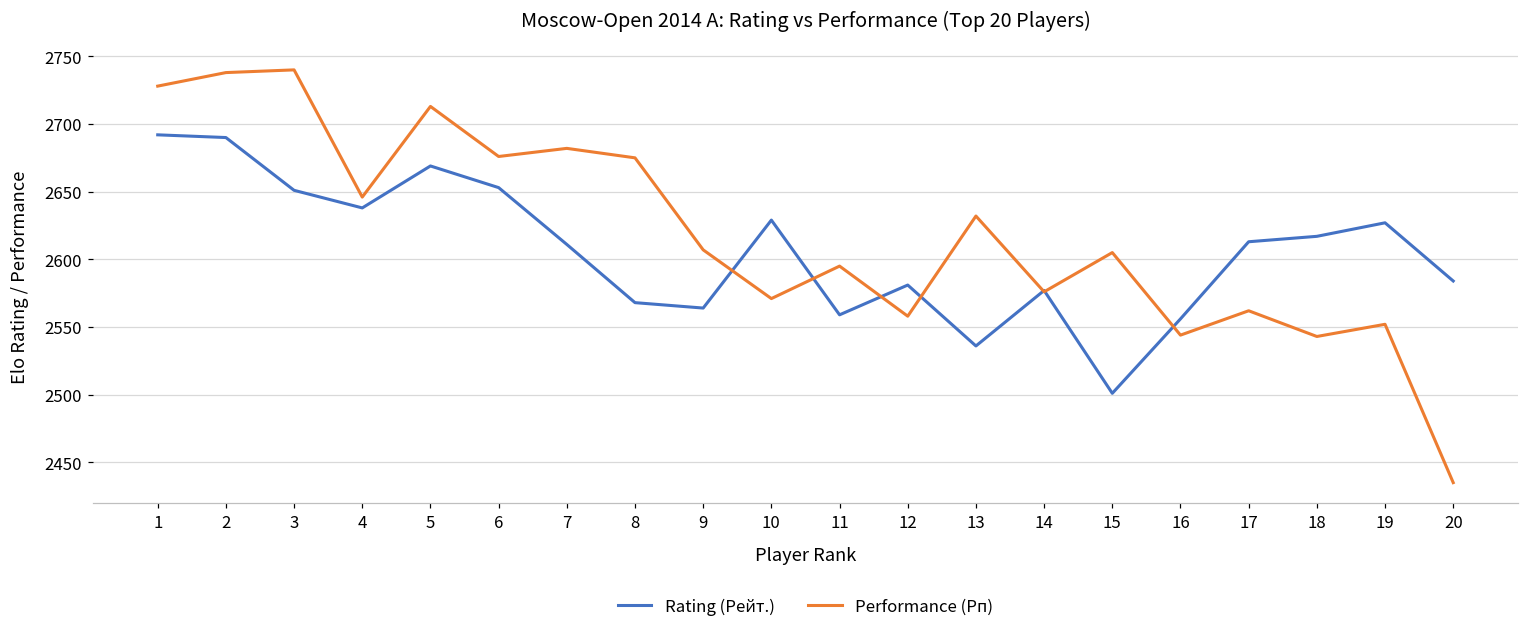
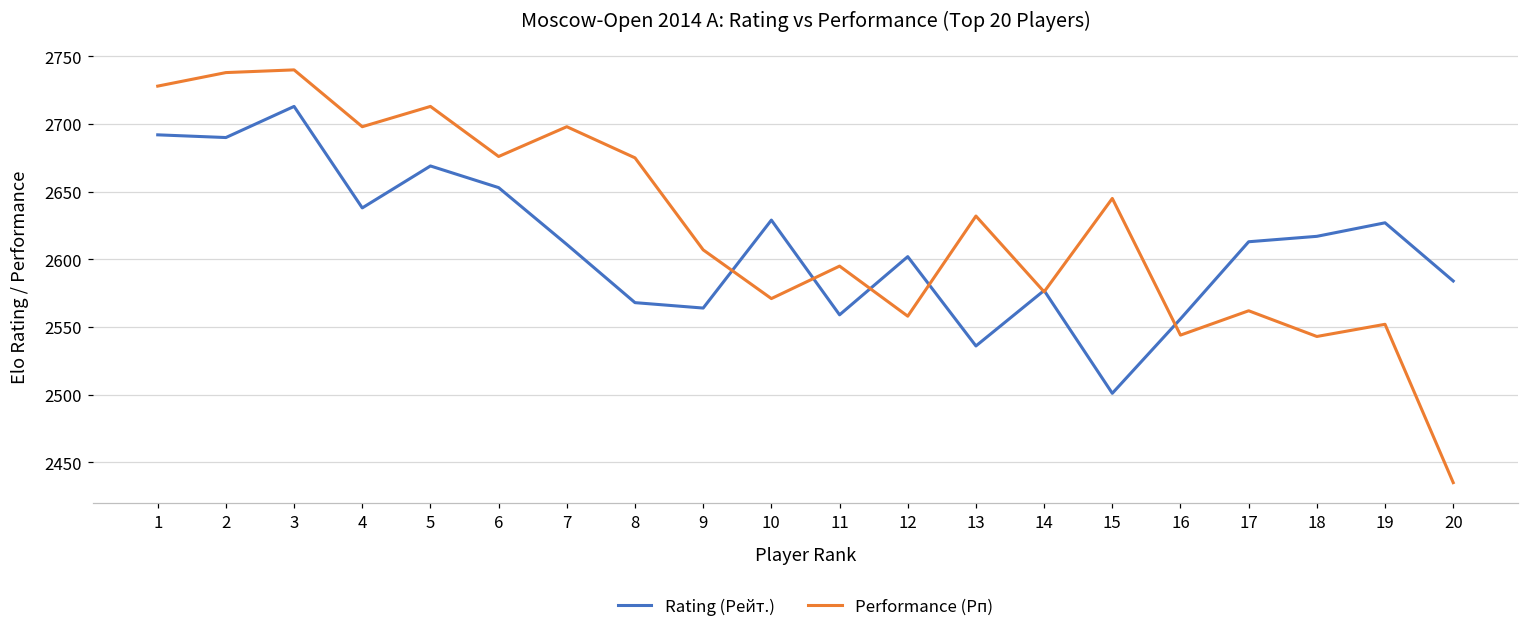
  {
    "Rating (Рейт.)": {
      "1": 2692,
      "2": 2690,
-     "3": 2651,
+     "3": 2713,
      "4": 2638,
      "5": 2669,
      "6": 2653,
      "7": 2611,
      "8": 2568,
      "9": 2564,
      "10": 2629,
      "11": 2559,
-     "12": 2581,
+     "12": 2602,
      "13": 2536,
      "15": 2501,
      "16": 2556,
      "17": 2613,
      "18": 2617,
      "19": 2627,
      "20": 2584
    },
    "Performance (Рп)": {
      "1": 2728,
      "2": 2738,
      "3": 2740,
-     "4": 2646,
+     "4": 2698,
      "5": 2713,
      "6": 2676,
-     "7": 2682,
+     "7": 2698,
      "8": 2675,
      "9": 2607,
      "10": 2571,
      "11": 2595,
      "12": 2558,
      "13": 2632,
-     "15": 2605,
+     "15": 2645,
      "16": 2544,
      "17": 2562,
      "18": 2543,
      "19": 2552,
      "20": 2435
    }
  }
